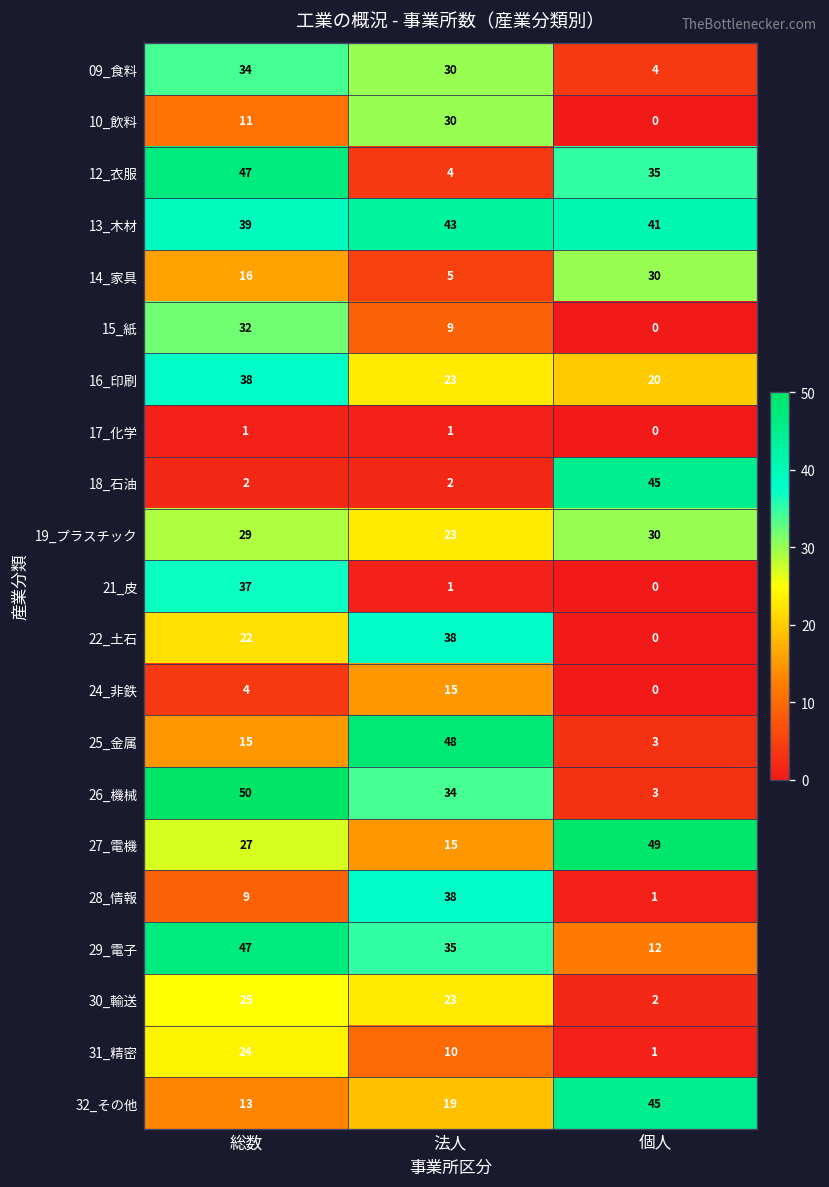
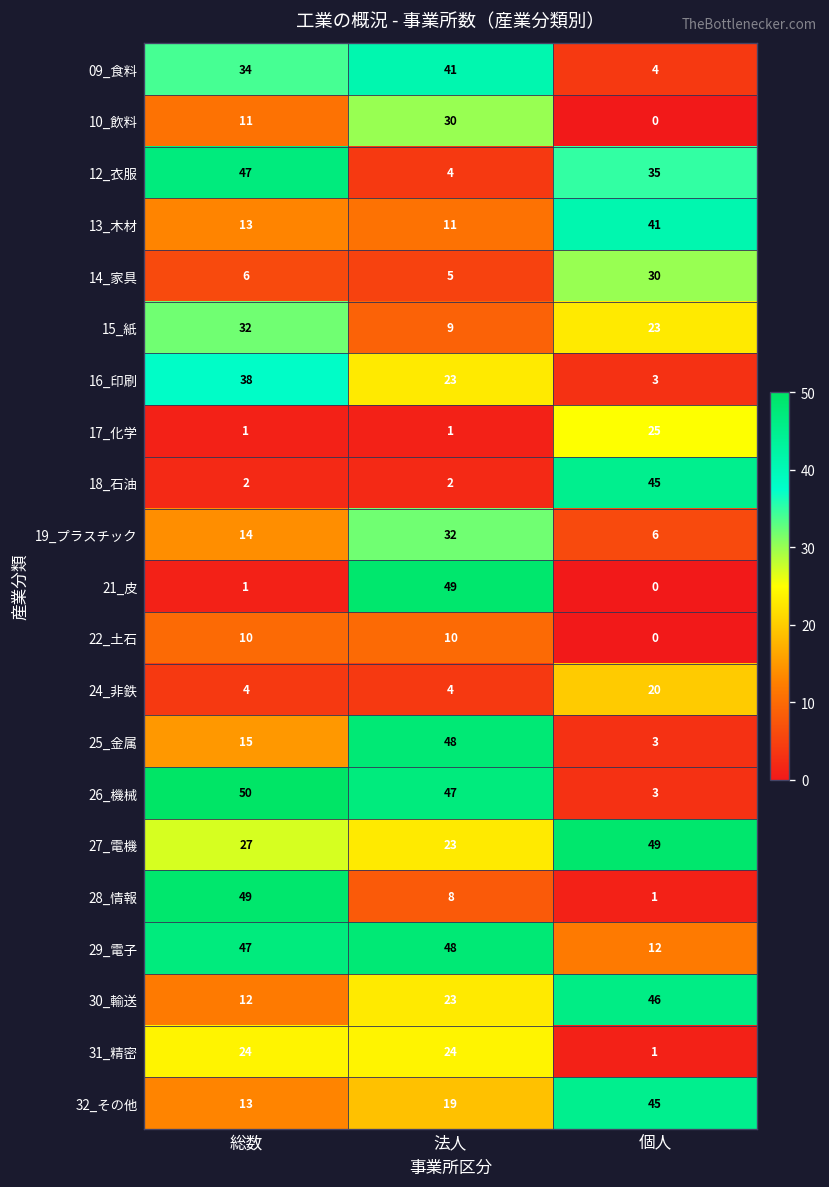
  {
    "09_食料": {
      "総数": 34,
-     "法人": 30,
+     "法人": 41,
      "個人": 4
    },
    "10_飲料": {
      "総数": 11,
      "法人": 30,
      "個人": 0
    },
    "12_衣服": {
      "総数": 47,
      "法人": 4,
      "個人": 35
    },
    "13_木材": {
-     "総数": 39,
-     "法人": 43,
+     "総数": 13,
+     "法人": 11,
      "個人": 41
    },
    "14_家具": {
-     "総数": 16,
+     "総数": 6,
      "法人": 5,
      "個人": 30
    },
    "15_紙": {
      "総数": 32,
      "法人": 9,
-     "個人": 0
+     "個人": 23
    },
    "16_印刷": {
      "総数": 38,
      "法人": 23,
-     "個人": 20
+     "個人": 3
    },
    "17_化学": {
      "総数": 1,
      "法人": 1,
-     "個人": 0
+     "個人": 25
    },
    "18_石油": {
      "総数": 2,
      "法人": 2,
      "個人": 45
    },
    "19_プラスチック": {
-     "総数": 29,
-     "法人": 23,
-     "個人": 30
+     "総数": 14,
+     "法人": 32,
+     "個人": 6
    },
    "21_皮": {
-     "総数": 37,
-     "法人": 1,
+     "総数": 1,
+     "法人": 49,
      "個人": 0
    },
    "22_土石": {
-     "総数": 22,
-     "法人": 38,
+     "総数": 10,
+     "法人": 10,
      "個人": 0
    },
    "24_非鉄": {
      "総数": 4,
-     "法人": 15,
-     "個人": 0
+     "法人": 4,
+     "個人": 20
    },
    "25_金属": {
      "総数": 15,
      "法人": 48,
      "個人": 3
    },
    "26_機械": {
      "総数": 50,
-     "法人": 34,
+     "法人": 47,
      "個人": 3
    },
    "27_電機": {
      "総数": 27,
-     "法人": 15,
+     "法人": 23,
      "個人": 49
    },
    "28_情報": {
-     "総数": 9,
-     "法人": 38,
+     "総数": 49,
+     "法人": 8,
      "個人": 1
    },
    "29_電子": {
      "総数": 47,
-     "法人": 35,
+     "法人": 48,
      "個人": 12
    },
    "30_輸送": {
-     "総数": 25,
+     "総数": 12,
      "法人": 23,
-     "個人": 2
+     "個人": 46
    },
    "31_精密": {
      "総数": 24,
-     "法人": 10,
+     "法人": 24,
      "個人": 1
    },
    "32_その他": {
      "総数": 13,
      "法人": 19,
      "個人": 45
    }
  }
